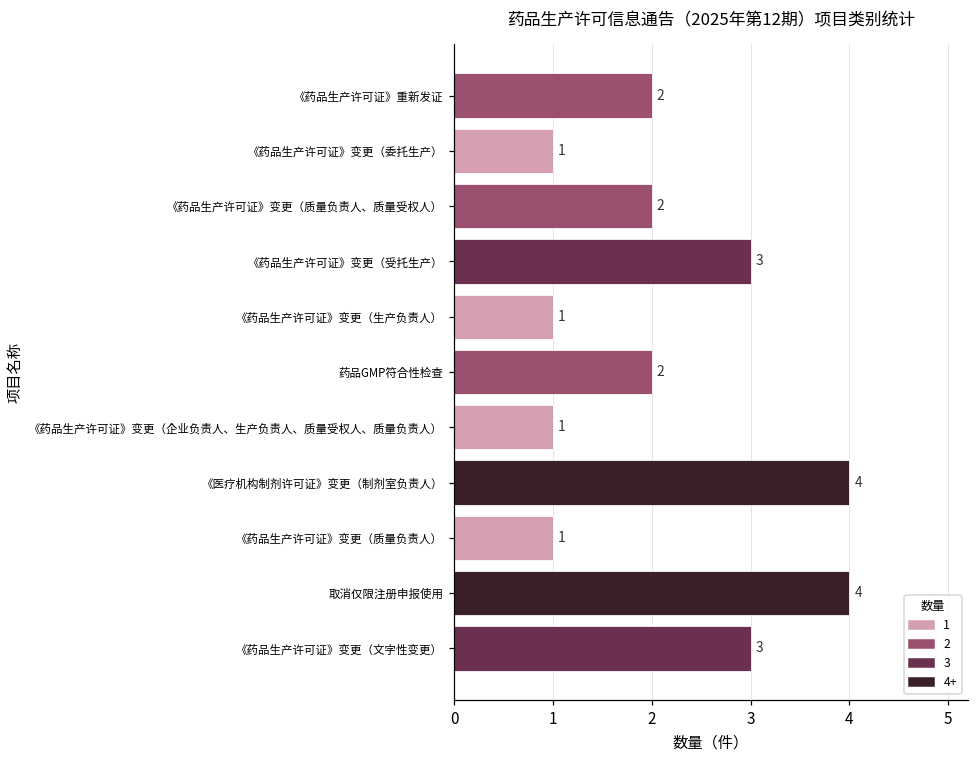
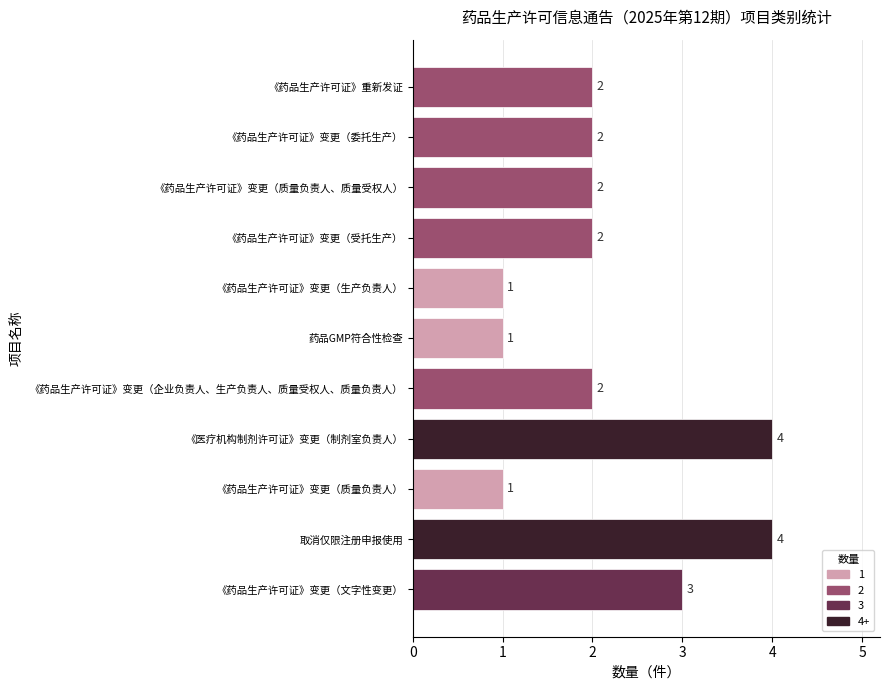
  {
    "《药品生产许可证》重新发证": 2,
-   "《药品生产许可证》变更（委托生产）": 1,
+   "《药品生产许可证》变更（委托生产）": 2,
    "《药品生产许可证》变更（质量负责人、质量受权人）": 2,
-   "《药品生产许可证》变更（受托生产）": 3,
+   "《药品生产许可证》变更（受托生产）": 2,
    "《药品生产许可证》变更（生产负责人）": 1,
-   "药品GMP符合性检查": 2,
-   "《药品生产许可证》变更（企业负责人、生产负责人、质量受权人、质量负责人）": 1,
+   "药品GMP符合性检查": 1,
+   "《药品生产许可证》变更（企业负责人、生产负责人、质量受权人、质量负责人）": 2,
    "《医疗机构制剂许可证》变更（制剂室负责人）": 4,
    "《药品生产许可证》变更（质量负责人）": 1,
    "取消仅限注册申报使用": 4,
    "《药品生产许可证》变更（文字性变更）": 3
  }
